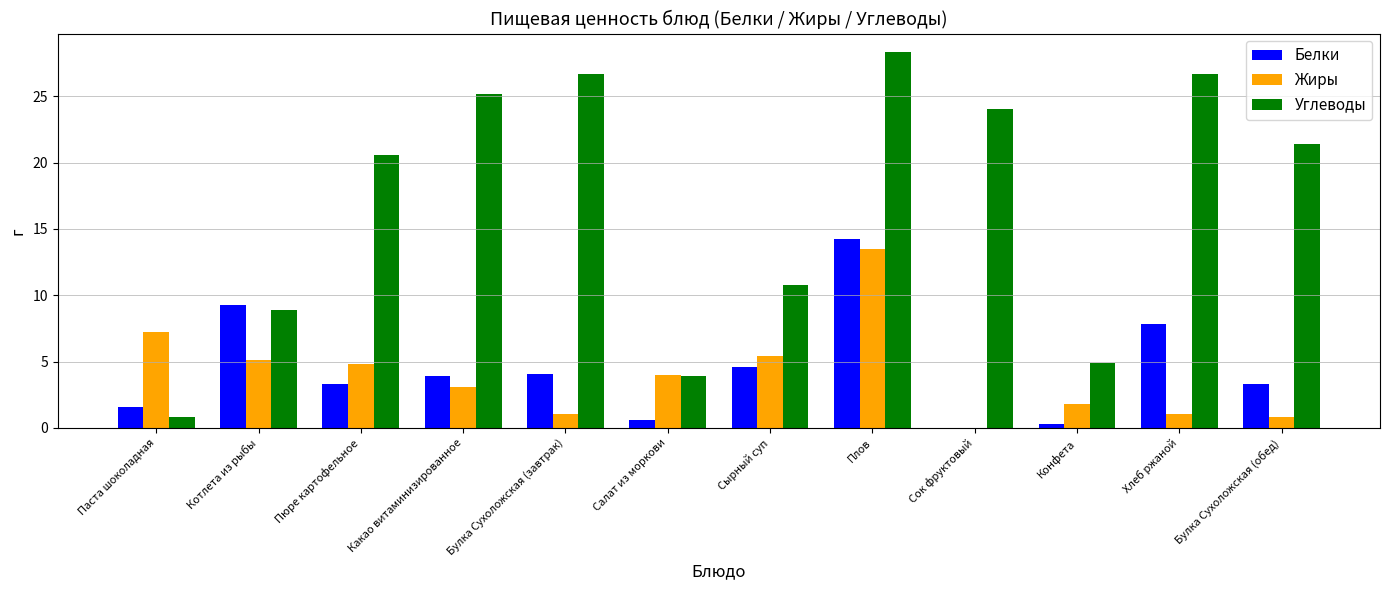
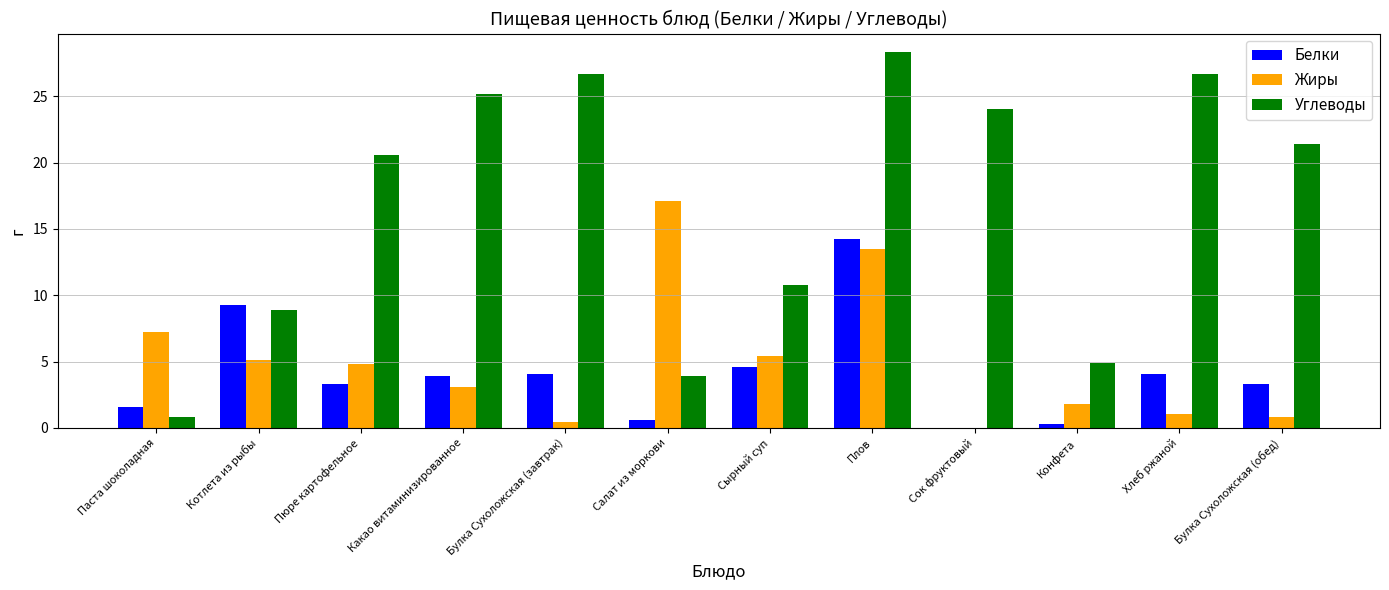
  {
    "Белки": {
      "Паста шоколадная": 1.6,
      "Котлета из рыбы": 9.3,
      "Пюре картофельное": 3.3,
      "Какао витаминизированное": 3.9,
      "Булка Сухоложская (завтрак)": 4.1,
      "Салат из моркови": 0.6,
      "Сырный суп": 4.6,
      "Плов": 14.2,
      "Сок фруктовый": 0.0,
      "Конфета": 0.3,
-     "Хлеб ржаной": 7.8,
+     "Хлеб ржаной": 4.1,
      "Булка Сухоложская (обед)": 3.3
    },
    "Жиры": {
      "Паста шоколадная": 7.2,
      "Котлета из рыбы": 5.1,
      "Пюре картофельное": 4.8,
      "Какао витаминизированное": 3.1,
-     "Булка Сухоложская (завтрак)": 1.1,
-     "Салат из моркови": 4.0,
+     "Булка Сухоложская (завтрак)": 0.4,
+     "Салат из моркови": 17.1,
      "Сырный суп": 5.4,
      "Плов": 13.5,
      "Сок фруктовый": 0.0,
      "Конфета": 1.8,
      "Хлеб ржаной": 1.1,
      "Булка Сухоложская (обед)": 0.9
    },
    "Углеводы": {
      "Паста шоколадная": 0.8,
      "Котлета из рыбы": 8.9,
      "Пюре картофельное": 20.6,
      "Какао витаминизированное": 25.2,
      "Булка Сухоложская (завтрак)": 26.7,
      "Салат из моркови": 3.9,
      "Сырный суп": 10.8,
      "Плов": 28.3,
      "Сок фруктовый": 24.0,
      "Конфета": 4.9,
      "Хлеб ржаной": 26.7,
      "Булка Сухоложская (обед)": 21.4
    }
  }
